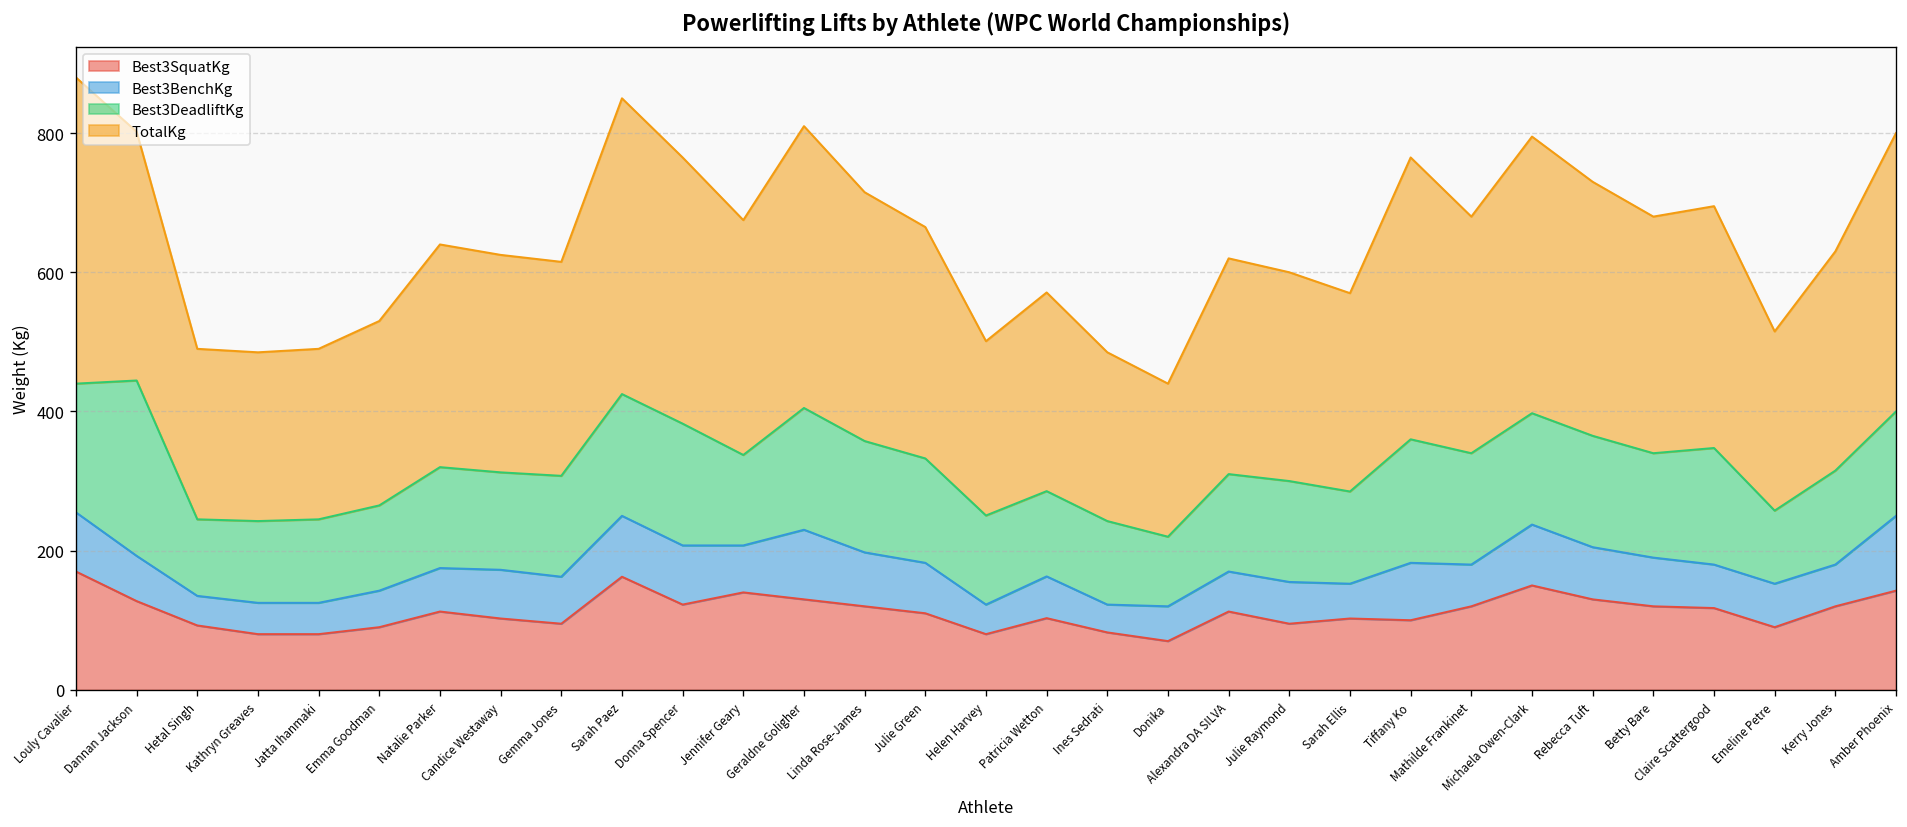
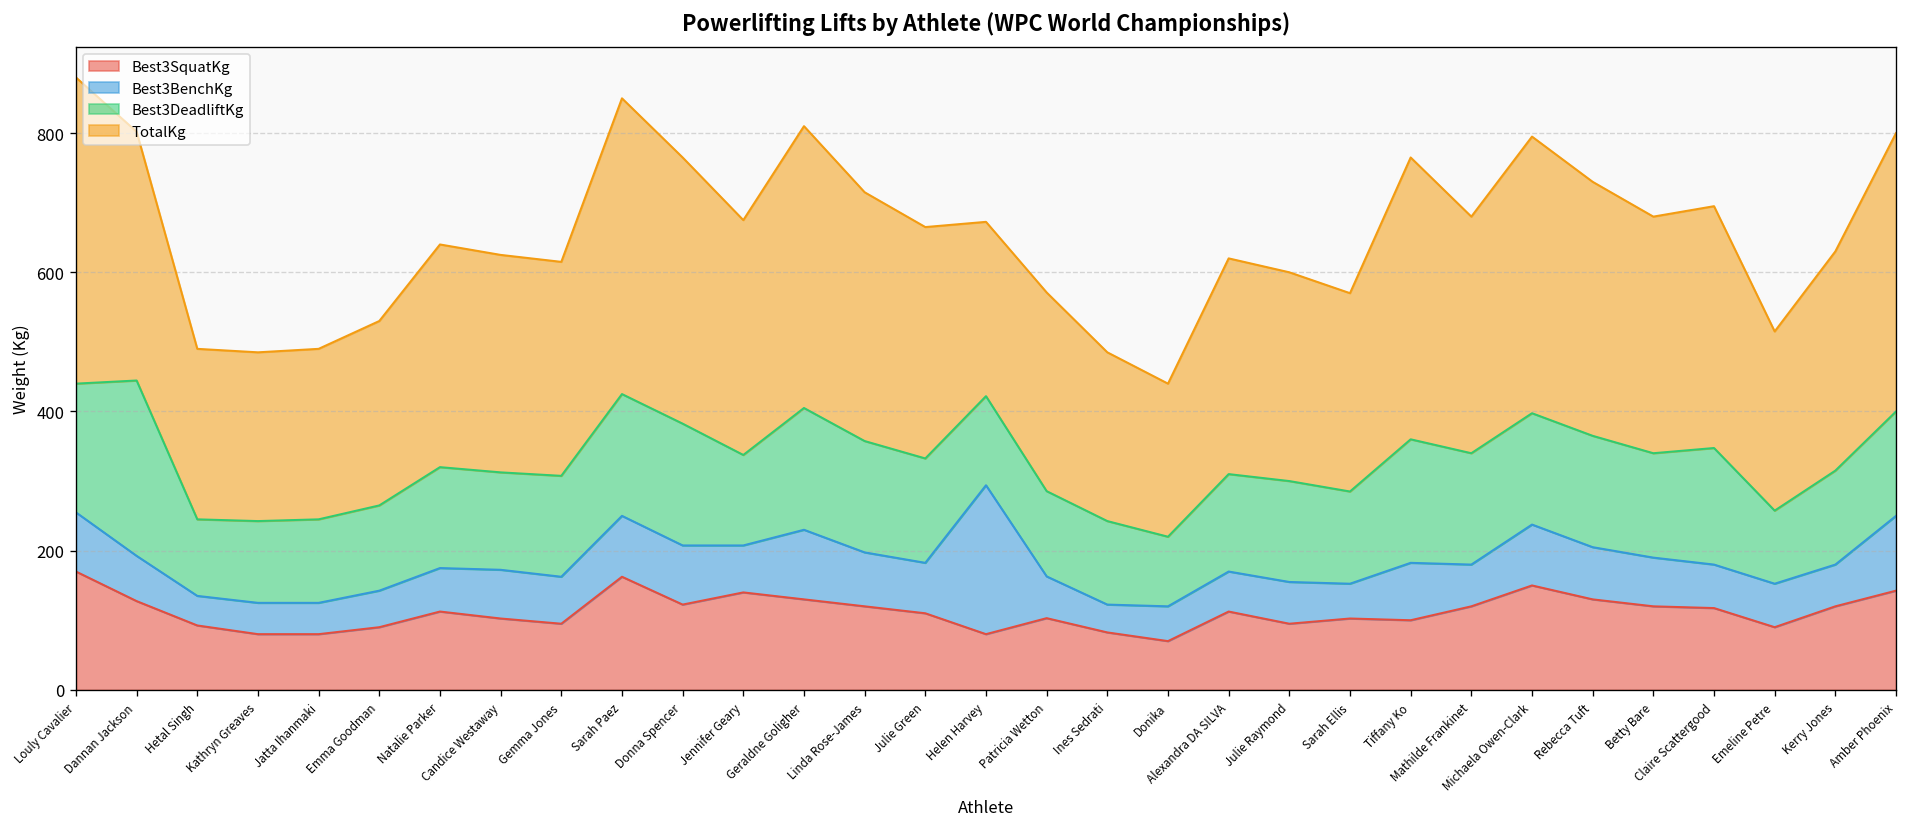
  {
    "Best3SquatKg": {
      "Louly Cavalier": 170,
      "Dannan Jackson": 130,
      "Hetal Singh": 90,
      "Kathryn Greaves": 80,
      "Jatta Ihanmaki": 80,
      "Emma Goodman": 90,
      "Natalie Parker": 110,
      "Candice Westaway": 100,
      "Gemma Jones": 100,
      "Sarah Paez": 160,
      "Donna Spencer": 120,
      "Jennifer Geary": 140,
      "Geraldne Goligher": 130,
      "Linda Rose-James": 120,
      "Julie Green": 110,
      "Helen Harvey": 80,
      "Patricia Wetton": 100,
      "Ines Sedrati": 80,
      "Donika": 70,
      "Alexandra DA SILVA": 110,
      "Julie Raymond": 100,
      "Sarah Ellis": 100,
      "Tiffany Ko": 100,
      "Mathilde Frankinet": 120,
      "Michaela Owen-Clark": 150,
      "Rebecca Tuft": 130,
      "Betty Bare": 120,
      "Claire Scattergood": 120,
      "Emeline Petre": 90,
      "Kerry Jones": 120,
      "Amber Phoenix": 140
    },
    "Best3BenchKg": {
      "Louly Cavalier": 90,
      "Dannan Jackson": 70,
      "Hetal Singh": 40,
      "Kathryn Greaves": 50,
      "Jatta Ihanmaki": 50,
      "Emma Goodman": 50,
      "Natalie Parker": 60,
      "Candice Westaway": 70,
      "Gemma Jones": 70,
      "Sarah Paez": 90,
      "Donna Spencer": 90,
      "Jennifer Geary": 70,
      "Geraldne Goligher": 100,
      "Linda Rose-James": 80,
      "Julie Green": 70,
-     "Helen Harvey": 40,
+     "Helen Harvey": 210,
      "Patricia Wetton": 60,
      "Ines Sedrati": 40,
      "Donika": 50,
      "Alexandra DA SILVA": 60,
      "Julie Raymond": 60,
      "Sarah Ellis": 50,
      "Tiffany Ko": 80,
      "Mathilde Frankinet": 60,
      "Michaela Owen-Clark": 90,
      "Rebecca Tuft": 80,
      "Betty Bare": 70,
      "Claire Scattergood": 60,
      "Emeline Petre": 60,
      "Kerry Jones": 60,
      "Amber Phoenix": 110
    },
    "Best3DeadliftKg": {
      "Louly Cavalier": 190,
      "Dannan Jackson": 250,
      "Hetal Singh": 110,
      "Kathryn Greaves": 120,
      "Jatta Ihanmaki": 120,
      "Emma Goodman": 120,
      "Natalie Parker": 150,
      "Candice Westaway": 140,
      "Gemma Jones": 150,
      "Sarah Paez": 180,
      "Donna Spencer": 180,
      "Jennifer Geary": 130,
      "Geraldne Goligher": 180,
      "Linda Rose-James": 160,
      "Julie Green": 150,
      "Helen Harvey": 130,
      "Patricia Wetton": 120,
      "Ines Sedrati": 120,
      "Donika": 100,
      "Alexandra DA SILVA": 140,
      "Julie Raymond": 150,
      "Sarah Ellis": 130,
      "Tiffany Ko": 180,
      "Mathilde Frankinet": 160,
      "Michaela Owen-Clark": 160,
      "Rebecca Tuft": 160,
      "Betty Bare": 150,
      "Claire Scattergood": 170,
      "Emeline Petre": 110,
      "Kerry Jones": 140,
      "Amber Phoenix": 150
    },
    "TotalKg": {
      "Louly Cavalier": 440,
      "Hetal Singh": 250,
      "Kathryn Greaves": 240,
      "Jatta Ihanmaki": 250,
      "Emma Goodman": 270,
      "Natalie Parker": 320,
      "Candice Westaway": 310,
      "Gemma Jones": 310,
      "Sarah Paez": 430,
      "Donna Spencer": 380,
      "Jennifer Geary": 340,
      "Geraldne Goligher": 410,
      "Linda Rose-James": 360,
      "Julie Green": 330,
      "Helen Harvey": 250,
      "Patricia Wetton": 290,
      "Ines Sedrati": 240,
      "Donika": 220,
      "Alexandra DA SILVA": 310,
      "Julie Raymond": 300,
      "Sarah Ellis": 290,
      "Tiffany Ko": 410,
      "Mathilde Frankinet": 340,
      "Michaela Owen-Clark": 400,
      "Rebecca Tuft": 370,
      "Betty Bare": 340,
      "Claire Scattergood": 350,
      "Emeline Petre": 260,
      "Kerry Jones": 320,
      "Amber Phoenix": 400
    }
  }
